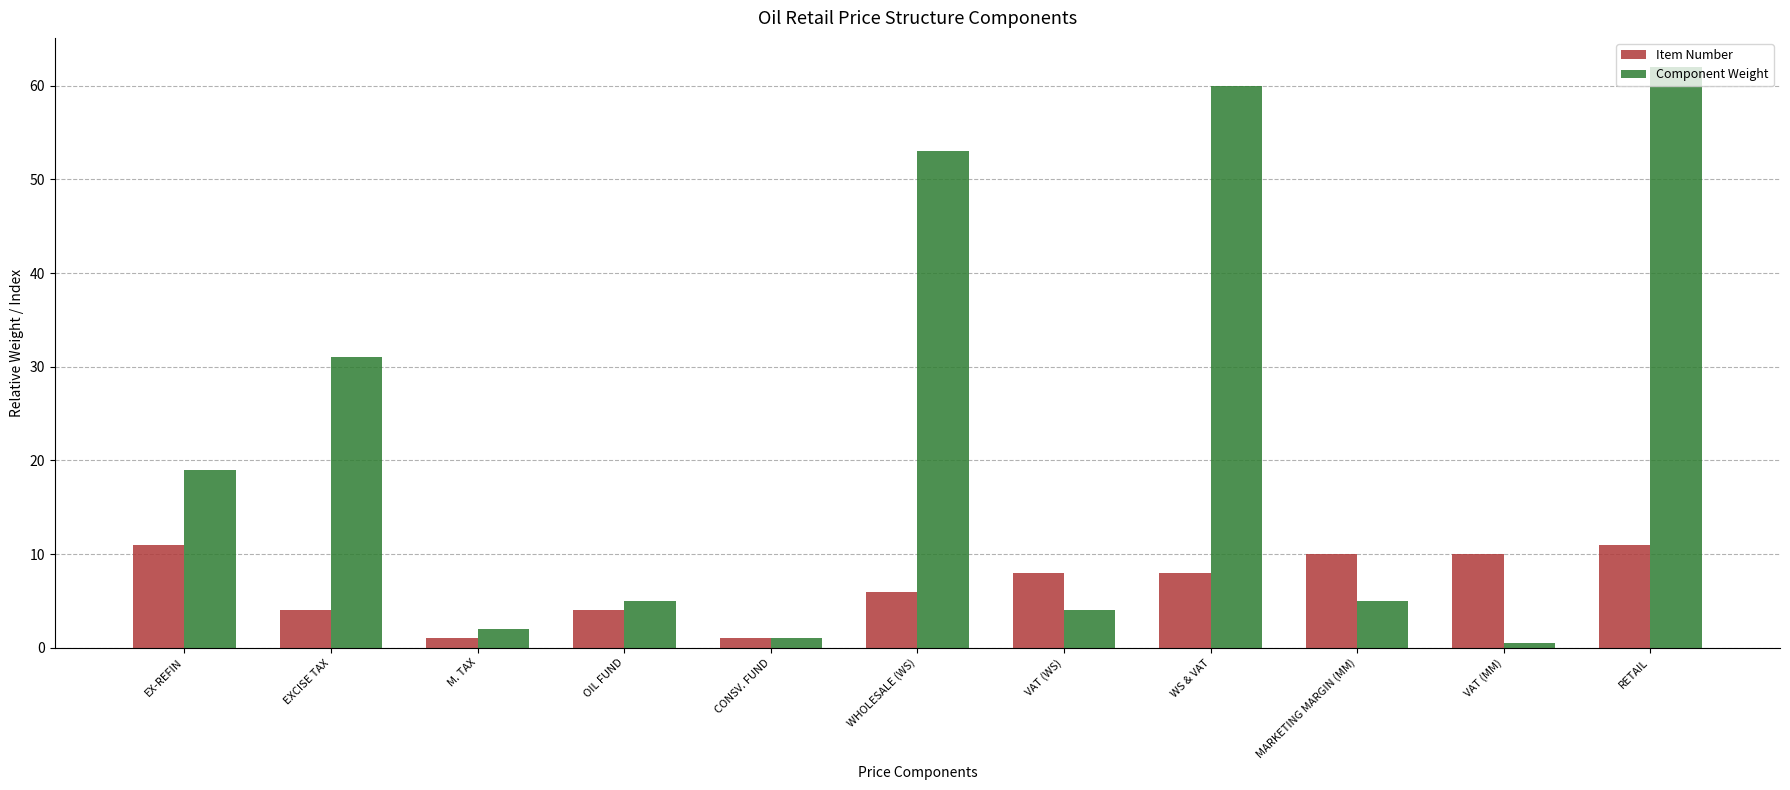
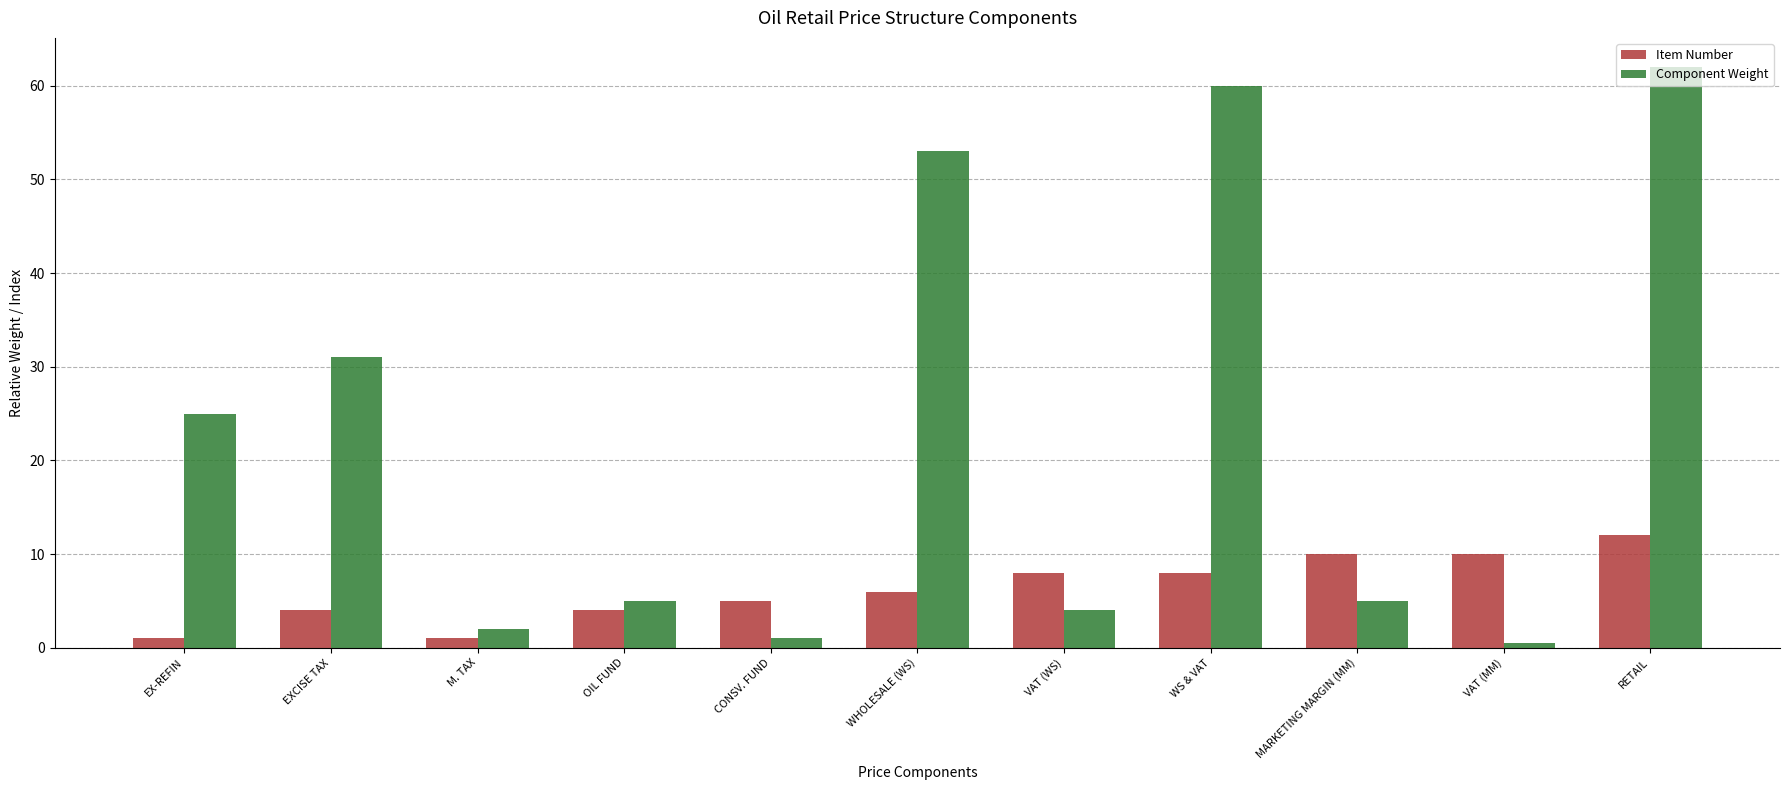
  {
    "Item Number": {
-     "EX-REFIN": 11,
+     "EX-REFIN": 1,
      "EXCISE TAX": 4,
      "M. TAX": 1,
      "OIL FUND": 4,
-     "CONSV. FUND": 1,
+     "CONSV. FUND": 5,
      "WHOLESALE (WS)": 6,
      "VAT (WS)": 8,
      "WS & VAT": 8,
      "MARKETING MARGIN (MM)": 10,
      "VAT (MM)": 10,
-     "RETAIL": 11
+     "RETAIL": 12
    },
    "Component Weight": {
-     "EX-REFIN": 19,
+     "EX-REFIN": 25,
      "EXCISE TAX": 31,
      "M. TAX": 2,
      "OIL FUND": 5,
      "CONSV. FUND": 1,
      "WHOLESALE (WS)": 53,
      "VAT (WS)": 4,
      "WS & VAT": 60,
      "MARKETING MARGIN (MM)": 5,
      "VAT (MM)": 1
    }
  }
